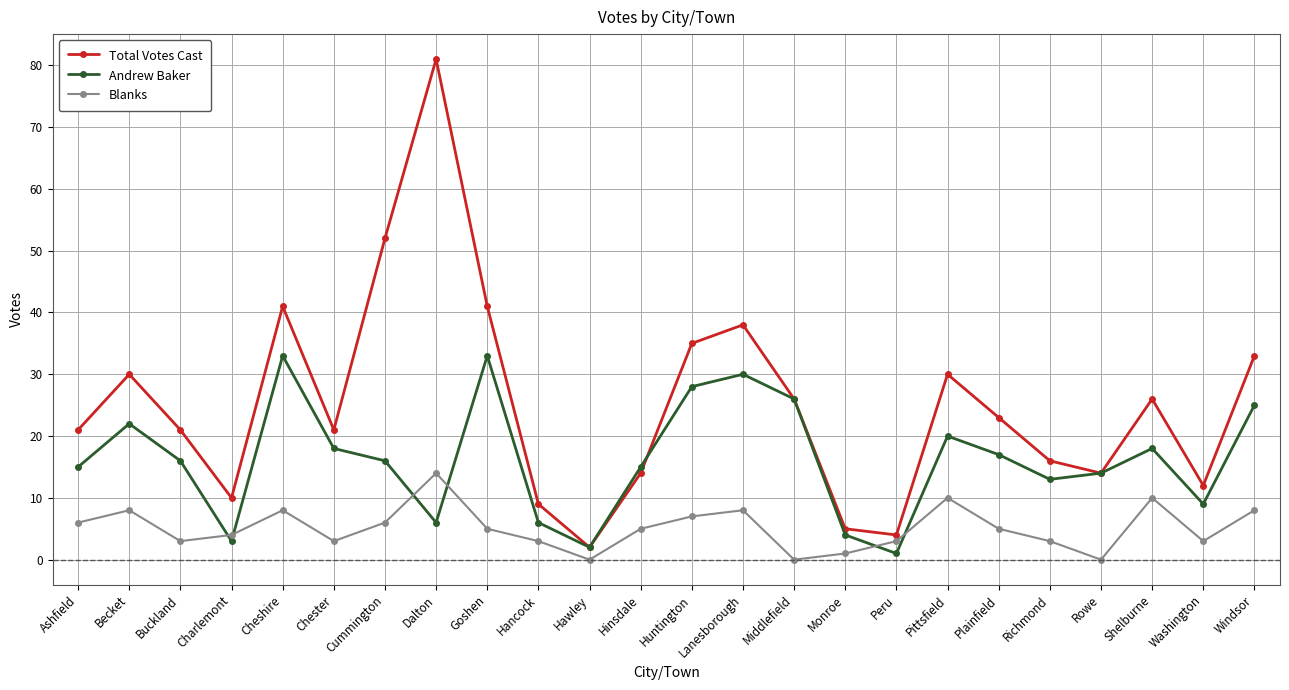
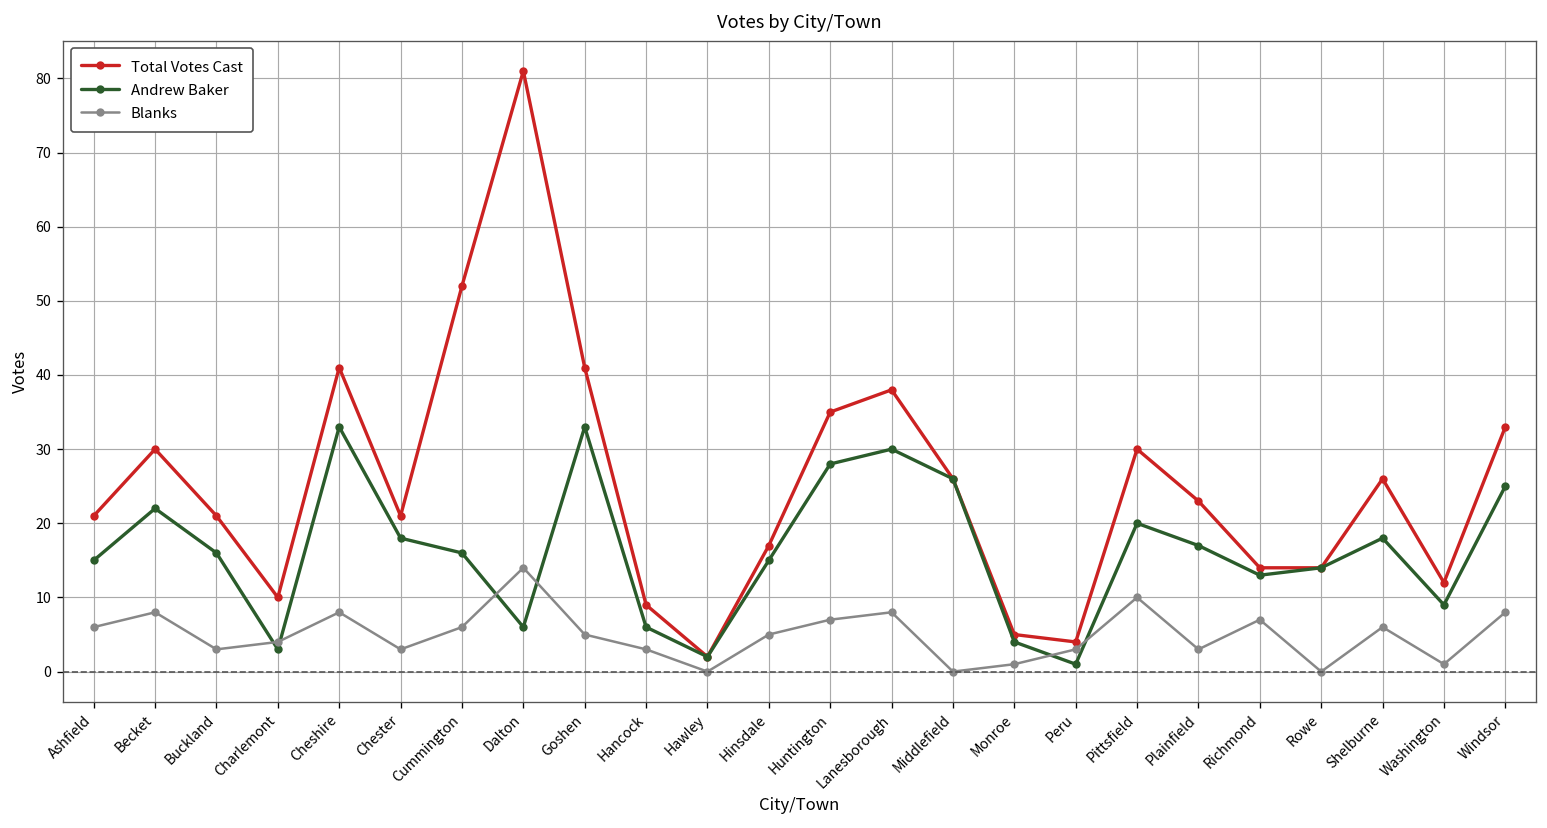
  {
    "Total Votes Cast": {
      "Ashfield": 21,
      "Becket": 30,
      "Buckland": 21,
      "Charlemont": 10,
      "Cheshire": 41,
      "Chester": 21,
      "Cummington": 52,
      "Dalton": 81,
      "Goshen": 41,
      "Hancock": 9,
-     "Hinsdale": 14,
+     "Hinsdale": 17,
      "Huntington": 35,
      "Lanesborough": 38,
      "Monroe": 5,
      "Peru": 4,
      "Pittsfield": 30,
      "Plainfield": 23,
-     "Richmond": 16,
+     "Richmond": 14,
      "Shelburne": 26,
      "Washington": 12,
      "Windsor": 33
    },
    "Andrew Baker": {
      "Ashfield": 15,
      "Becket": 22,
      "Buckland": 16,
      "Charlemont": 3,
      "Cheshire": 33,
      "Chester": 18,
      "Cummington": 16,
      "Dalton": 6,
      "Goshen": 33,
      "Hancock": 6,
      "Hinsdale": 15,
      "Huntington": 28,
      "Lanesborough": 30,
      "Monroe": 4,
      "Peru": 1,
      "Pittsfield": 20,
      "Plainfield": 17,
      "Richmond": 13,
      "Shelburne": 18,
      "Washington": 9,
      "Windsor": 25
    },
    "Blanks": {
      "Ashfield": 6,
      "Becket": 8,
      "Buckland": 3,
      "Charlemont": 4,
      "Cheshire": 8,
      "Chester": 3,
      "Cummington": 6,
      "Dalton": 14,
      "Goshen": 5,
      "Hancock": 3,
      "Hawley": 0,
      "Hinsdale": 5,
      "Huntington": 7,
      "Lanesborough": 8,
      "Middlefield": 0,
      "Monroe": 1,
      "Peru": 3,
      "Pittsfield": 10,
-     "Plainfield": 5,
-     "Richmond": 3,
+     "Plainfield": 3,
+     "Richmond": 7,
      "Rowe": 0,
-     "Shelburne": 10,
-     "Washington": 3,
+     "Shelburne": 6,
+     "Washington": 1,
      "Windsor": 8
    }
  }
